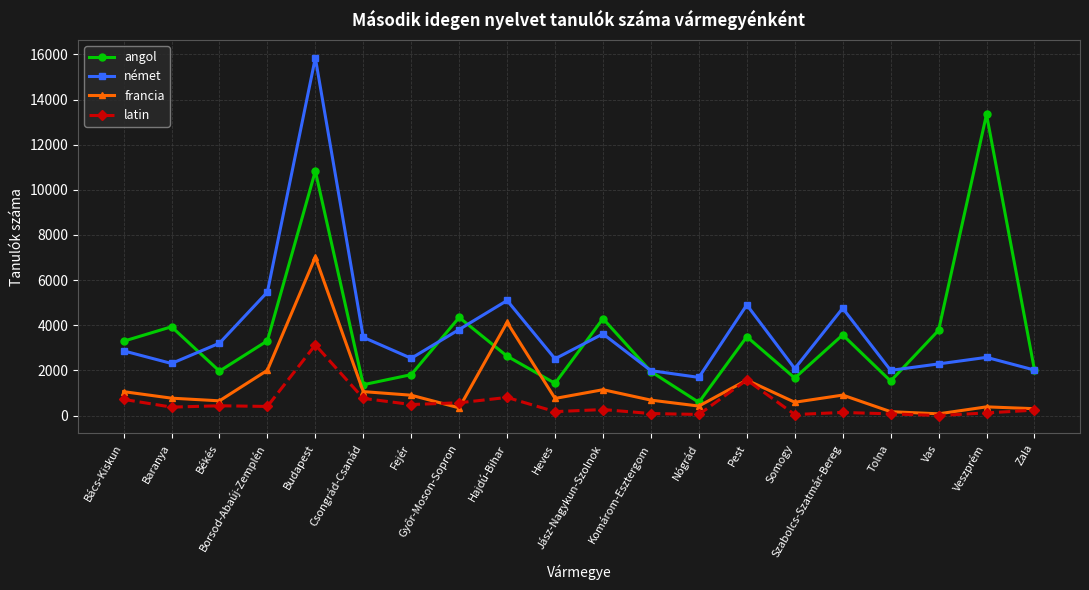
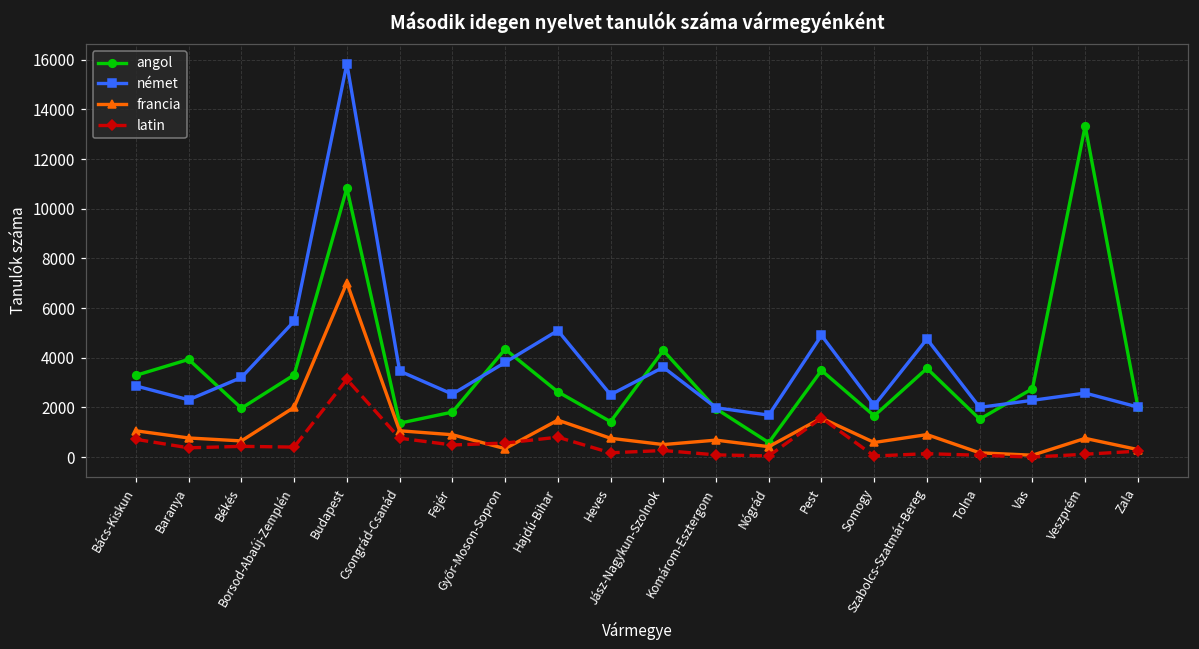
  {
    "angol": {
      "Bács-Kiskun": 3300,
      "Baranya": 3900,
      "Békés": 2000,
      "Borsod-Abaúj-Zemplén": 3300,
      "Budapest": 10800,
      "Csongrád-Csanád": 1400,
      "Fejér": 1800,
      "Győr-Moson-Sopron": 4300,
      "Hajdú-Bihar": 2600,
      "Heves": 1400,
      "Jász-Nagykun-Szolnok": 4300,
      "Nógrád": 600,
      "Pest": 3500,
      "Somogy": 1700,
      "Szabolcs-Szatmár-Bereg": 3600,
      "Tolna": 1500,
-     "Vas": 3800,
+     "Vas": 2800,
      "Veszprém": 13300
    },
    "német": {
      "Bács-Kiskun": 2900,
      "Baranya": 2300,
      "Békés": 3200,
      "Borsod-Abaúj-Zemplén": 5500,
      "Budapest": 15800,
      "Csongrád-Csanád": 3500,
      "Fejér": 2500,
      "Győr-Moson-Sopron": 3800,
      "Hajdú-Bihar": 5100,
      "Heves": 2500,
      "Jász-Nagykun-Szolnok": 3600,
      "Nógrád": 1700,
      "Pest": 4900,
      "Somogy": 2100,
      "Szabolcs-Szatmár-Bereg": 4800,
      "Tolna": 2000,
      "Vas": 2300,
      "Veszprém": 2600
    },
    "francia": {
      "Bács-Kiskun": 1100,
      "Baranya": 800,
      "Békés": 700,
      "Borsod-Abaúj-Zemplén": 2000,
      "Budapest": 7000,
      "Csongrád-Csanád": 1100,
      "Fejér": 900,
      "Győr-Moson-Sopron": 300,
-     "Hajdú-Bihar": 4100,
+     "Hajdú-Bihar": 1500,
      "Heves": 800,
-     "Jász-Nagykun-Szolnok": 1100,
+     "Jász-Nagykun-Szolnok": 500,
      "Komárom-Esztergom": 700,
      "Nógrád": 400,
      "Somogy": 600,
      "Szabolcs-Szatmár-Bereg": 900,
-     "Veszprém": 400
+     "Veszprém": 800
    },
    "latin": {
      "Bács-Kiskun": 700,
      "Baranya": 400,
      "Békés": 400,
      "Borsod-Abaúj-Zemplén": 400,
      "Budapest": 3100,
      "Csongrád-Csanád": 800,
      "Fejér": 500,
      "Győr-Moson-Sopron": 600,
      "Hajdú-Bihar": 800,
      "Heves": 200,
      "Jász-Nagykun-Szolnok": 300,
      "Komárom-Esztergom": 100,
      "Nógrád": 0,
      "Somogy": 0,
      "Szabolcs-Szatmár-Bereg": 100,
      "Veszprém": 100
    }
  }
